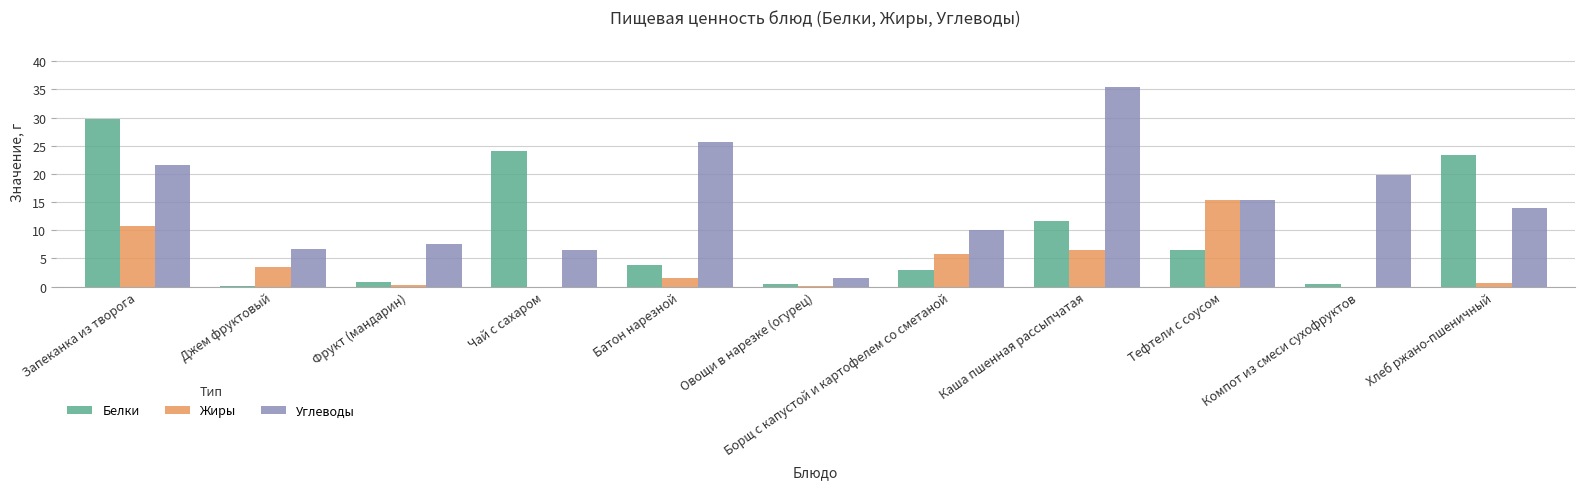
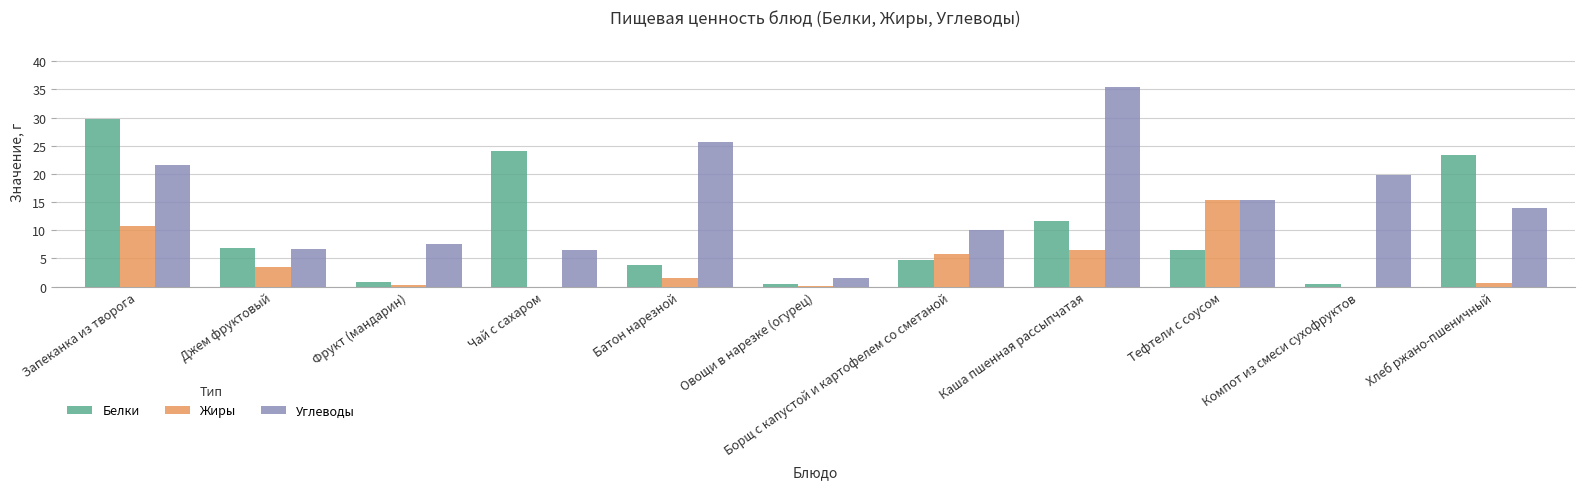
  {
    "Белки": {
      "Запеканка из творога": 30,
-     "Джем фруктовый": 0,
+     "Джем фруктовый": 7,
      "Фрукт (мандарин)": 1,
      "Чай с сахаром": 24,
      "Батон нарезной": 4,
      "Овощи в нарезке (огурец)": 1,
-     "Борщ с капустой и картофелем со сметаной": 3,
+     "Борщ с капустой и картофелем со сметаной": 5,
      "Каша пшенная рассыпчатая": 12,
      "Тефтели с соусом": 6,
      "Компот из смеси сухофруктов": 1,
      "Хлеб ржано-пшеничный": 23
    },
    "Жиры": {
      "Запеканка из творога": 11,
      "Джем фруктовый": 3,
      "Чай с сахаром": 0,
      "Батон нарезной": 2,
      "Борщ с капустой и картофелем со сметаной": 6,
      "Каша пшенная рассыпчатая": 7,
      "Тефтели с соусом": 15,
      "Компот из смеси сухофруктов": 0,
      "Хлеб ржано-пшеничный": 1
    },
    "Углеводы": {
      "Запеканка из творога": 22,
      "Джем фруктовый": 7,
      "Фрукт (мандарин)": 8,
      "Чай с сахаром": 6,
      "Батон нарезной": 26,
      "Овощи в нарезке (огурец)": 2,
      "Борщ с капустой и картофелем со сметаной": 10,
      "Каша пшенная рассыпчатая": 36,
      "Тефтели с соусом": 15,
      "Компот из смеси сухофруктов": 20,
      "Хлеб ржано-пшеничный": 14
    }
  }
